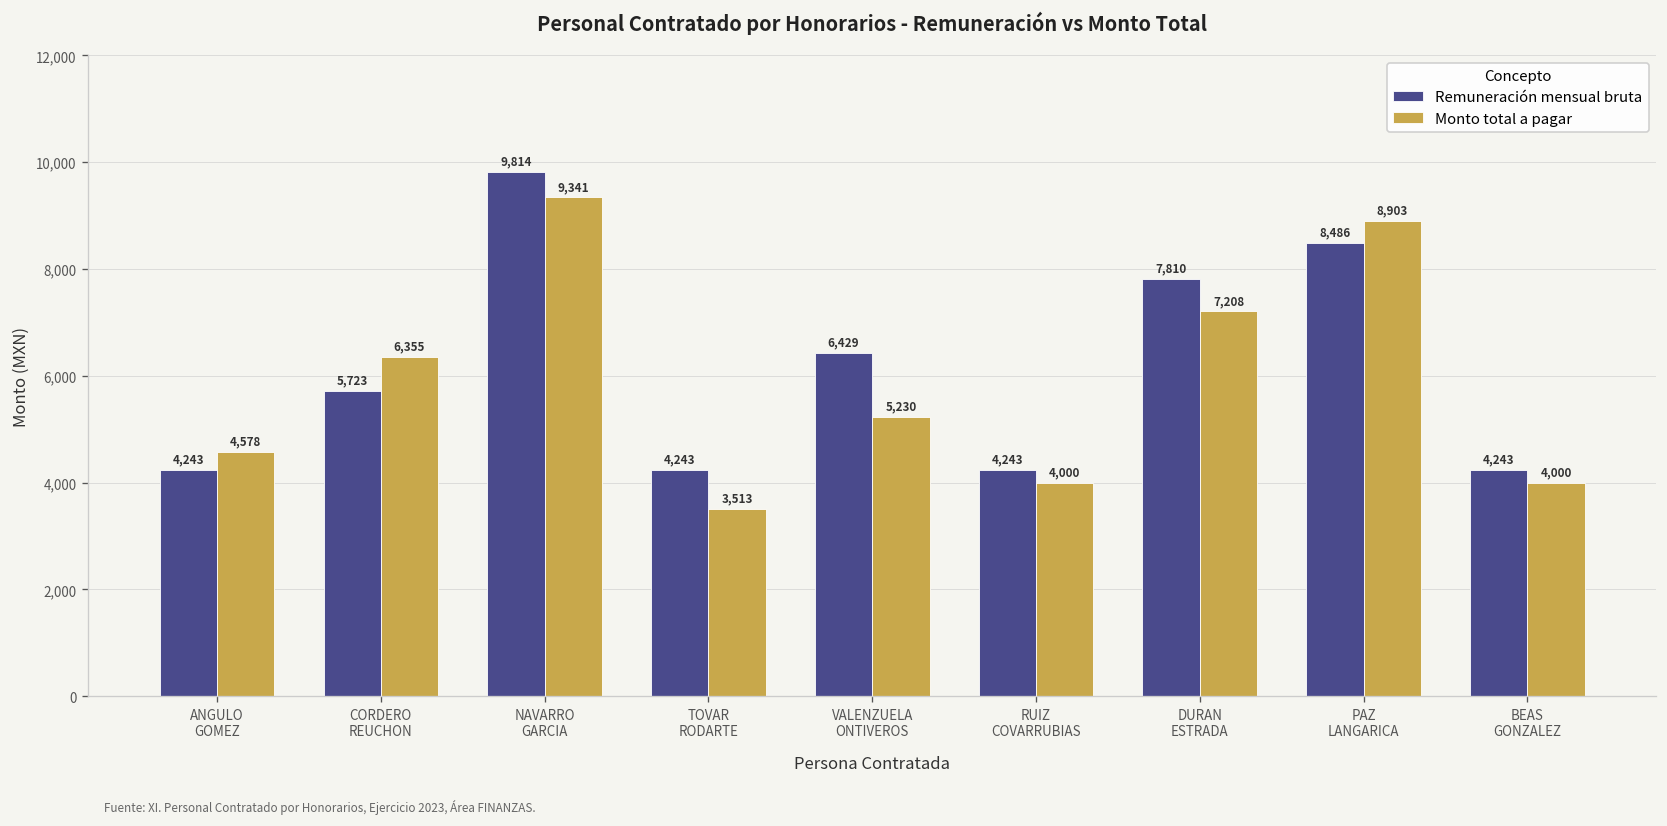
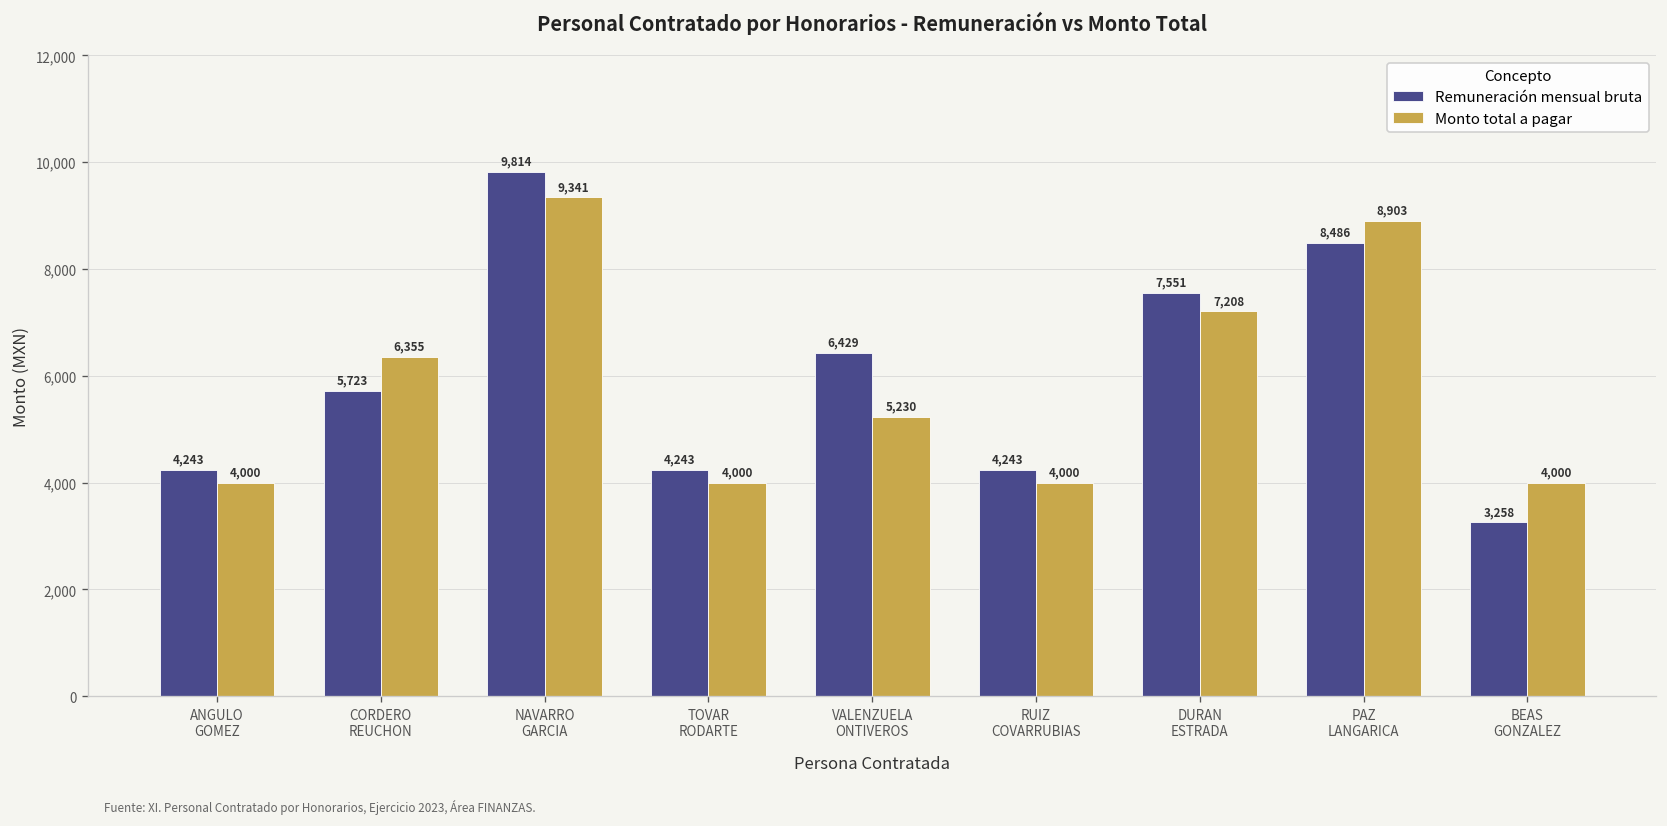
  {
    "Remuneración mensual bruta": {
      "ANGULO GOMEZ": "4,243",
      "CORDERO REUCHON": "5,723",
      "NAVARRO GARCIA": "9,814",
      "TOVAR RODARTE": "4,243",
      "VALENZUELA ONTIVEROS": "6,429",
      "RUIZ COVARRUBIAS": "4,243",
-     "DURAN ESTRADA": "7,810",
+     "DURAN ESTRADA": "7,551",
      "PAZ LANGARICA": "8,486",
-     "BEAS GONZALEZ": "4,243"
+     "BEAS GONZALEZ": "3,258"
    },
    "Monto total a pagar": {
-     "ANGULO GOMEZ": "4,578",
+     "ANGULO GOMEZ": "4,000",
      "CORDERO REUCHON": "6,355",
      "NAVARRO GARCIA": "9,341",
-     "TOVAR RODARTE": "3,513",
+     "TOVAR RODARTE": "4,000",
      "VALENZUELA ONTIVEROS": "5,230",
      "RUIZ COVARRUBIAS": "4,000",
      "DURAN ESTRADA": "7,208",
      "PAZ LANGARICA": "8,903",
      "BEAS GONZALEZ": "4,000"
    }
  }
